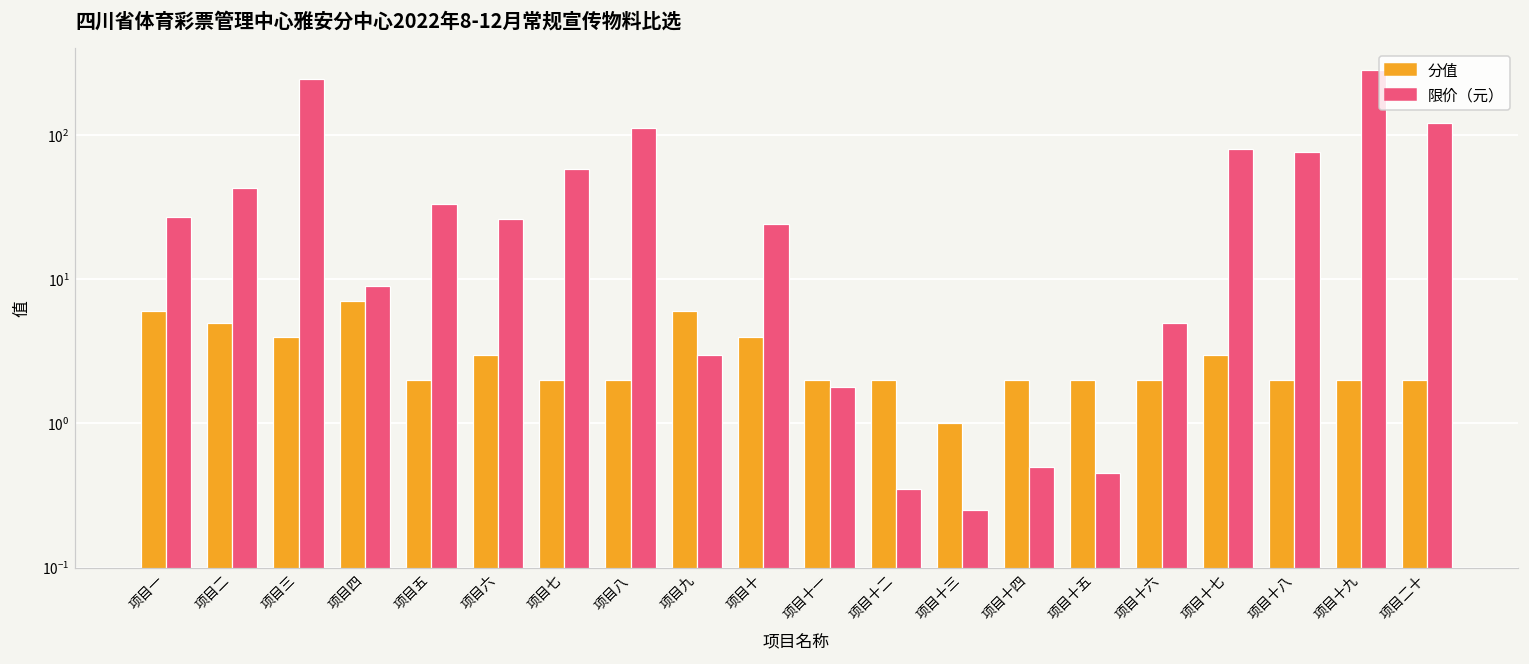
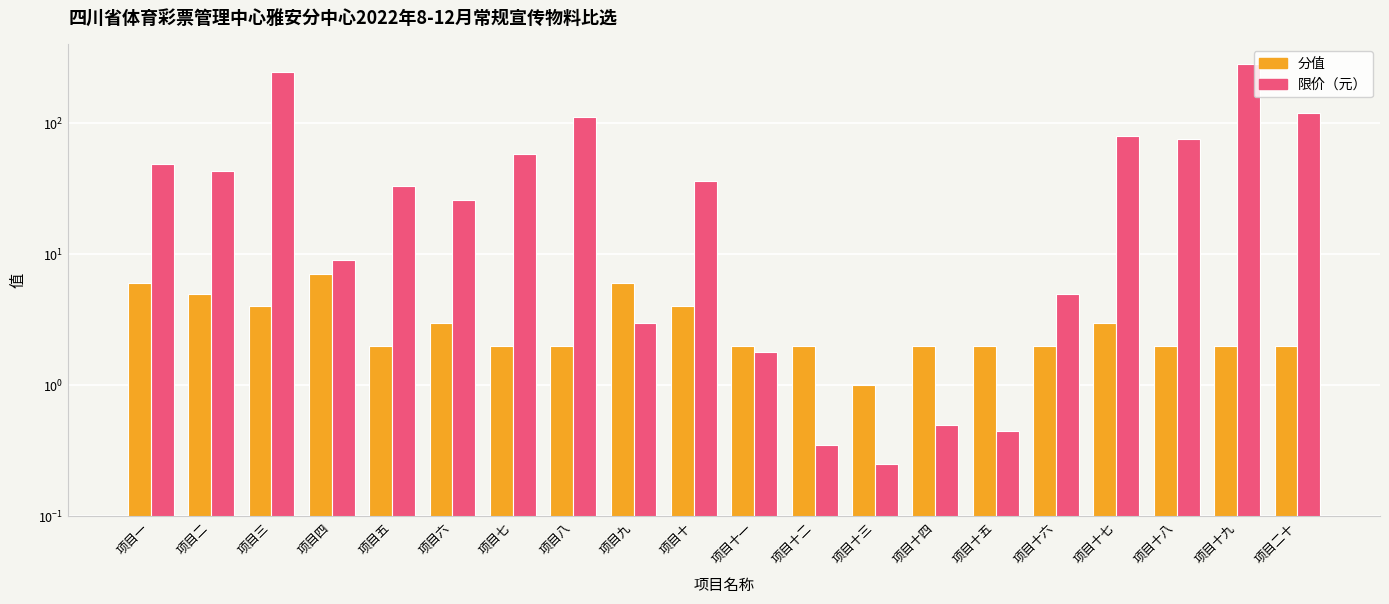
  {
    "分值": {
      "项目一": 6,
      "项目二": 5,
      "项目三": 4,
      "项目四": 7,
      "项目五": 2,
      "项目六": 3,
      "项目七": 2,
      "项目八": 2,
      "项目九": 6,
      "项目十": 4,
      "项目十一": 2,
      "项目十二": 2,
      "项目十三": 1,
      "项目十四": 2,
      "项目十五": 2,
      "项目十六": 2,
      "项目十七": 3,
      "项目十八": 2,
      "项目十九": 2,
      "项目二十": 2
    },
    "限价（元）": {
-     "项目一": 27,
+     "项目一": 49,
      "项目二": 43,
      "项目三": 250,
      "项目四": 9,
      "项目五": 33,
      "项目六": 26,
      "项目七": 60,
      "项目八": 110,
      "项目九": 3,
-     "项目十": 24,
+     "项目十": 36,
      "项目十一": 1.8,
      "项目十二": 0.35,
      "项目十三": 0.25,
      "项目十四": 0.50,
      "项目十五": 0.45,
      "项目十六": 5,
      "项目十七": 80,
      "项目十八": 80,
      "项目十九": 280,
      "项目二十": 120
    }
  }
